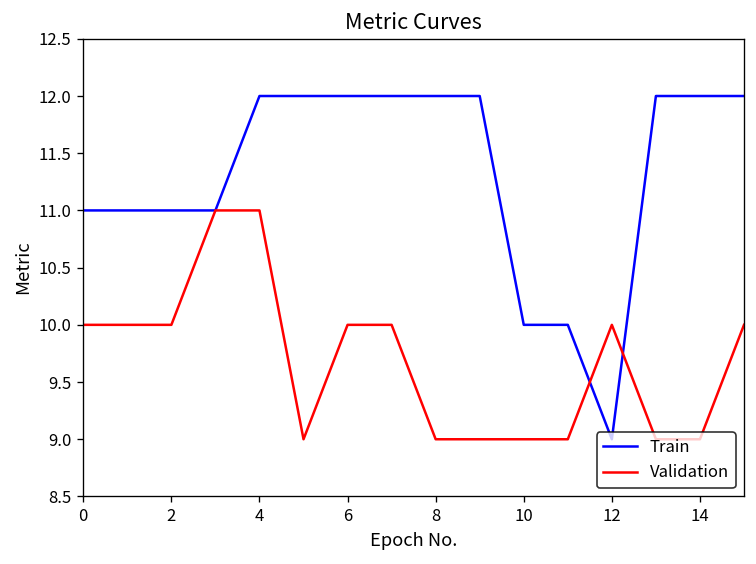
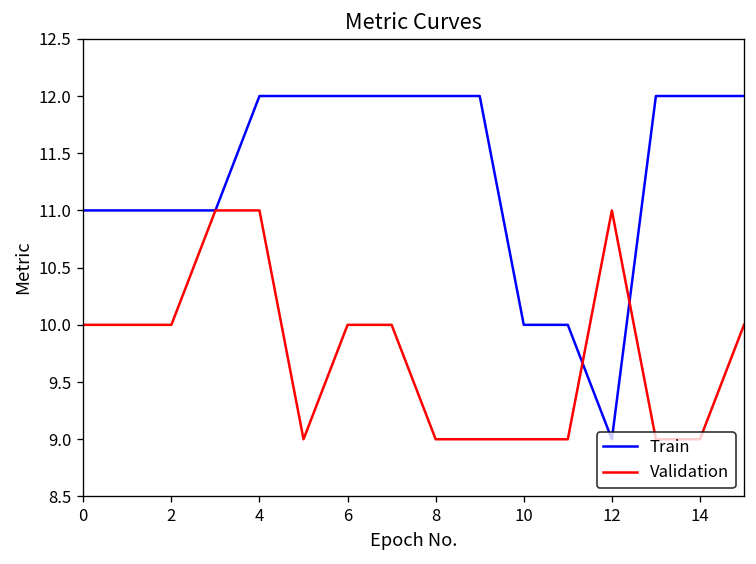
  {
    "Train": {
      "0": 11,
      "2": 11,
      "4": 12,
      "6": 12,
      "8": 12,
      "10": 10,
      "14": 12
    },
    "Validation": {
      "0": 10,
      "2": 10,
      "4": 11,
      "6": 10,
      "8": 9,
      "10": 9,
-     "12": 10
+     "12": 11
    }
  }
